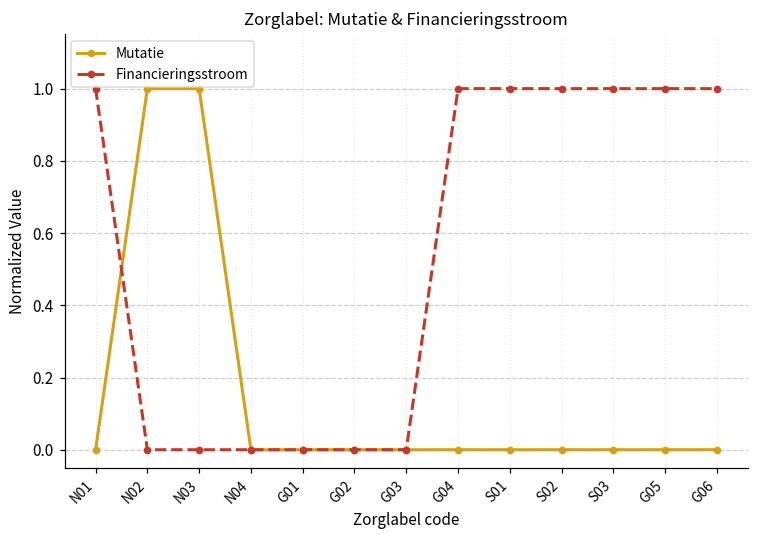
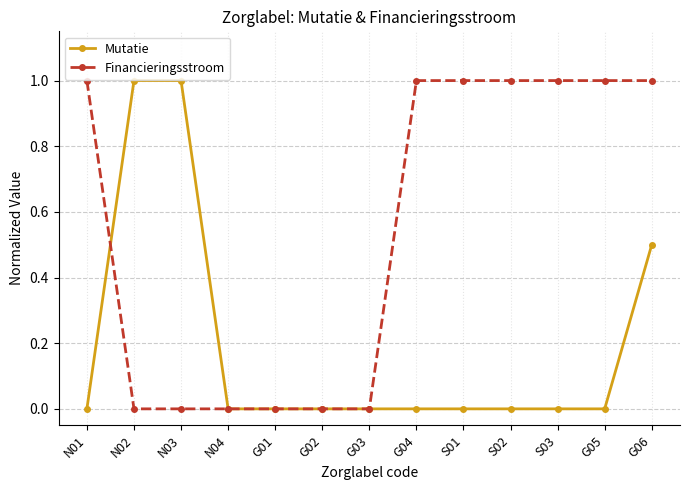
  {
    "Mutatie": {
      "N01": 0.00,
      "N02": 1.00,
      "N03": 1.00,
      "G04": 0.00,
      "S01": 0.00,
      "S02": 0.00,
      "S03": 0.00,
      "G05": 0.00,
-     "G06": 0.00
+     "G06": 0.50
    },
    "Financieringsstroom": {
      "N01": 1.00,
      "N02": 0.00,
      "N03": 0.00,
      "G04": 1.00,
      "S01": 1.00,
      "S02": 1.00,
      "S03": 1.00,
      "G05": 1.00,
      "G06": 1.00
    }
  }
